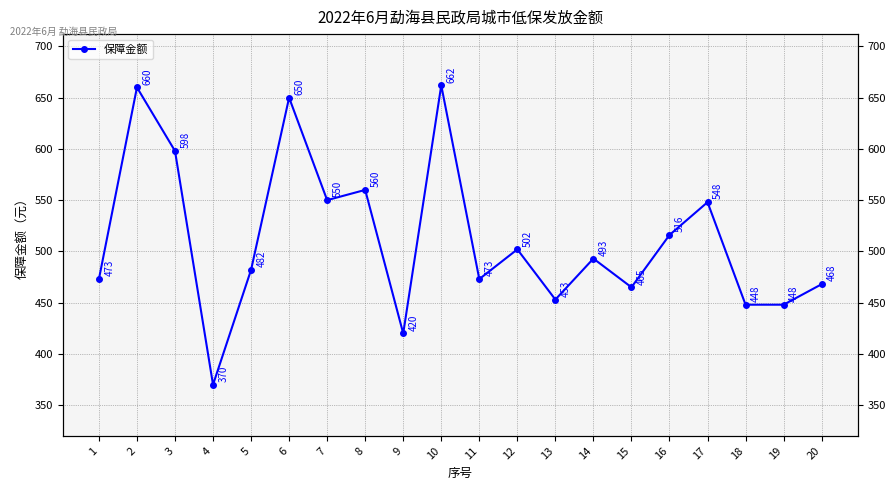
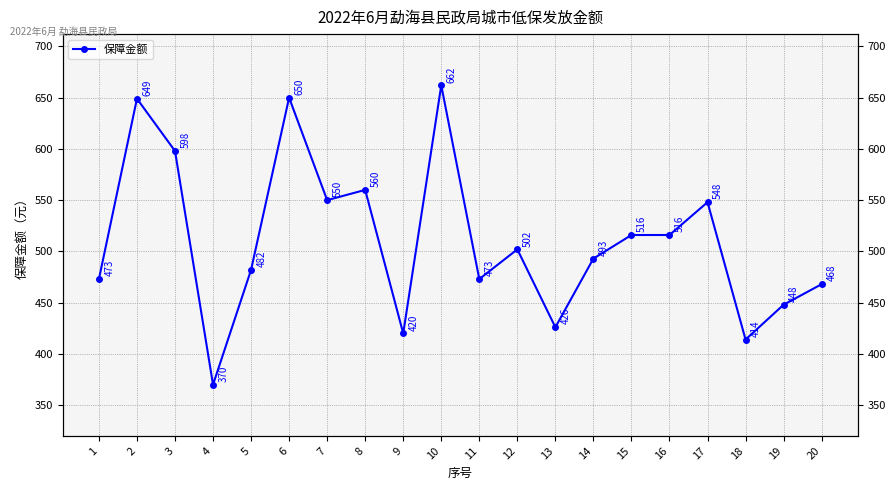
  {
    "1": 473,
-   "2": 660,
+   "2": 649,
    "3": 598,
    "4": 370,
    "5": 482,
    "6": 650,
    "7": 550,
    "8": 560,
    "9": 420,
    "10": 662,
    "11": 473,
    "12": 502,
-   "13": 453,
+   "13": 426,
    "14": 493,
-   "15": 465,
+   "15": 516,
    "16": 516,
    "17": 548,
-   "18": 448,
+   "18": 414,
    "19": 448,
    "20": 468
  }
